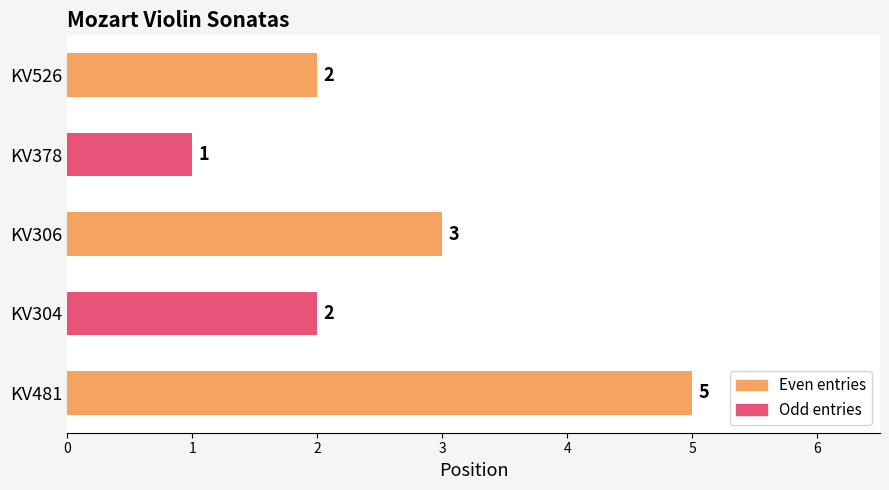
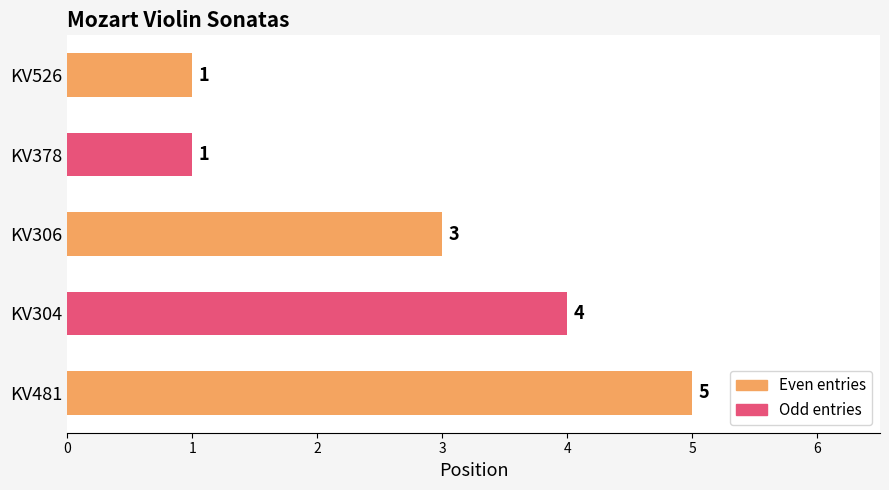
  {
-   "KV526": 2,
+   "KV526": 1,
    "KV378": 1,
    "KV306": 3,
-   "KV304": 2,
+   "KV304": 4,
    "KV481": 5
  }
